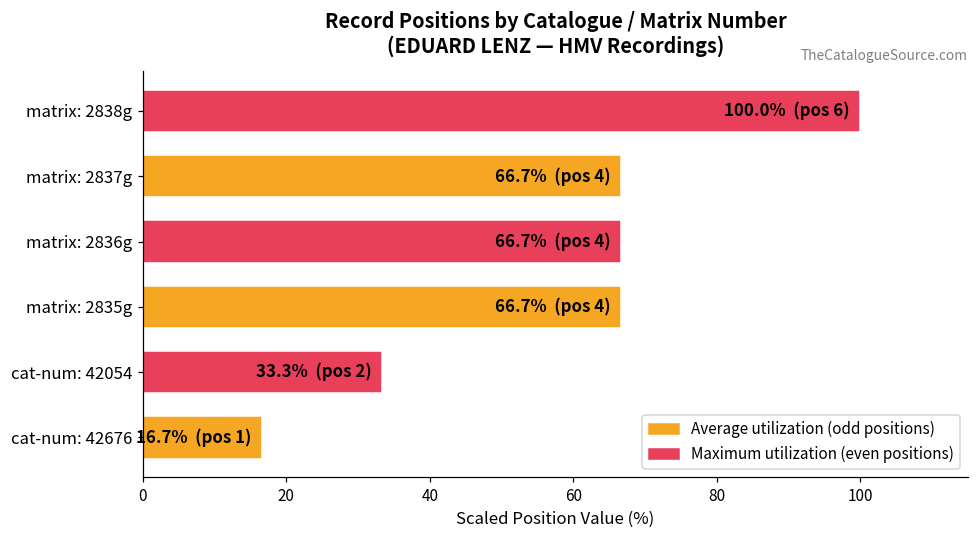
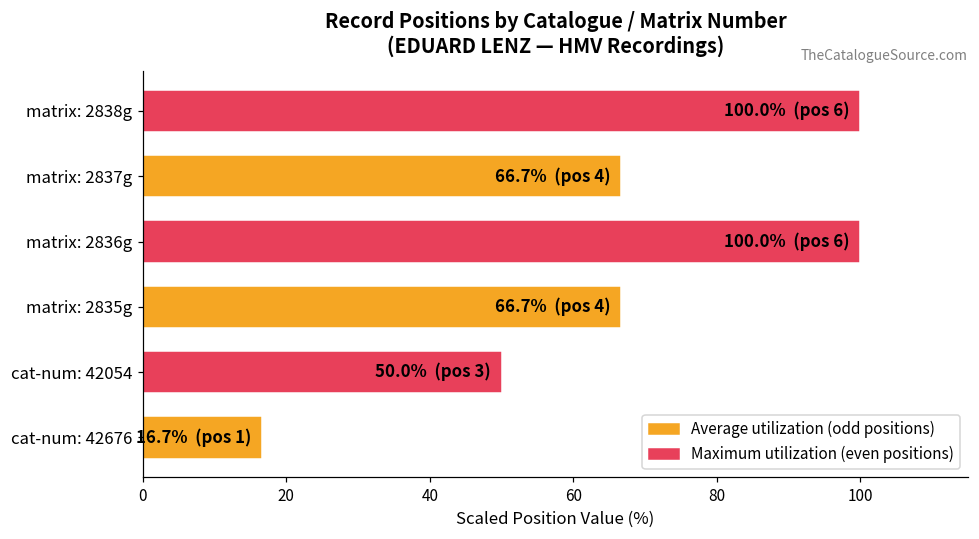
  {
    "matrix: 2838g": "100.0%",
    "matrix: 2837g": "66.7%",
-   "matrix: 2836g": "66.7% (pos 4)",
+   "matrix: 2836g": "100.0% (pos 6)",
    "matrix: 2835g": "66.7%",
-   "cat-num: 42054": "33.3% (pos 2)",
+   "cat-num: 42054": "50.0% (pos 3)",
    "cat-num: 42676": "16.7%"
  }
